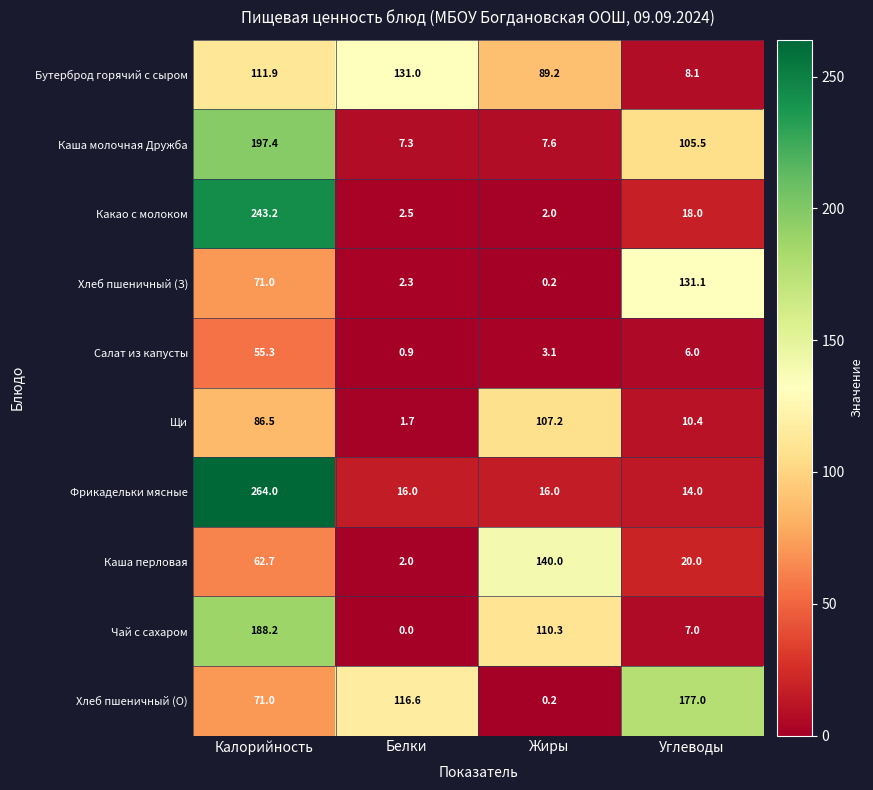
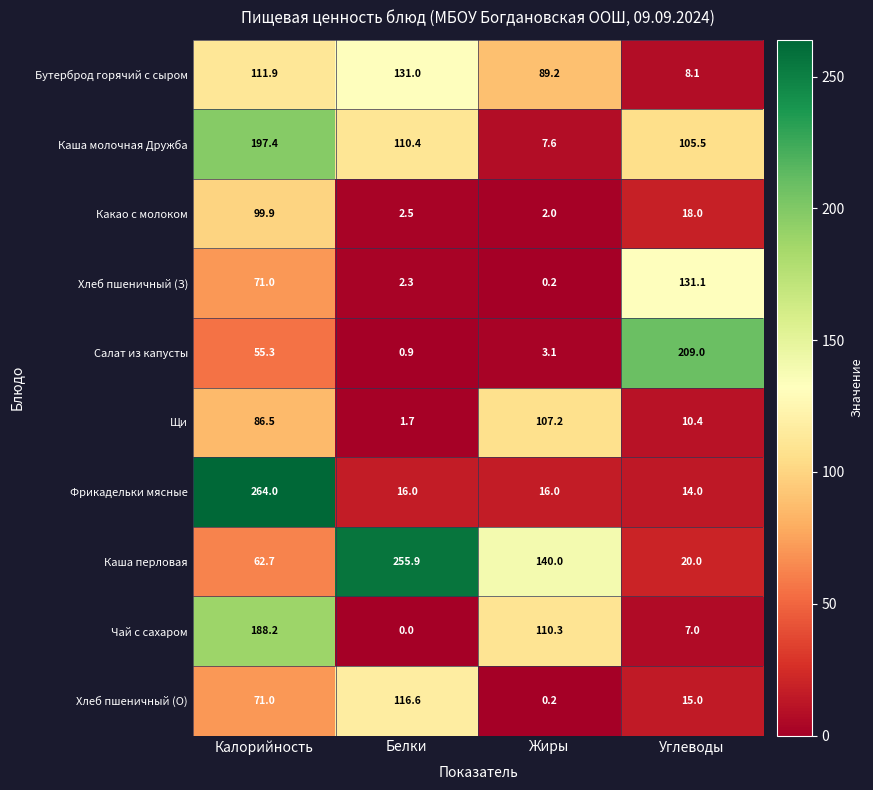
  {
    "Бутерброд горячий с сыром": {
      "Калорийность": 111.9,
      "Белки": 131.0,
      "Жиры": 89.2,
      "Углеводы": 8.1
    },
    "Каша молочная Дружба": {
      "Калорийность": 197.4,
-     "Белки": 7.3,
+     "Белки": 110.4,
      "Жиры": 7.6,
      "Углеводы": 105.5
    },
    "Какао с молоком": {
-     "Калорийность": 243.2,
+     "Калорийность": 99.9,
      "Белки": 2.5,
      "Жиры": 2.0,
      "Углеводы": 18.0
    },
    "Хлеб пшеничный (З)": {
      "Калорийность": 71.0,
      "Белки": 2.3,
      "Жиры": 0.2,
      "Углеводы": 131.1
    },
    "Салат из капусты": {
      "Калорийность": 55.3,
      "Белки": 0.9,
      "Жиры": 3.1,
-     "Углеводы": 6.0
+     "Углеводы": 209.0
    },
    "Щи": {
      "Калорийность": 86.5,
      "Белки": 1.7,
      "Жиры": 107.2,
      "Углеводы": 10.4
    },
    "Фрикадельки мясные": {
      "Калорийность": 264.0,
      "Белки": 16.0,
      "Жиры": 16.0,
      "Углеводы": 14.0
    },
    "Каша перловая": {
      "Калорийность": 62.7,
-     "Белки": 2.0,
+     "Белки": 255.9,
      "Жиры": 140.0,
      "Углеводы": 20.0
    },
    "Чай с сахаром": {
      "Калорийность": 188.2,
      "Белки": 0.0,
      "Жиры": 110.3,
      "Углеводы": 7.0
    },
    "Хлеб пшеничный (О)": {
      "Калорийность": 71.0,
      "Белки": 116.6,
      "Жиры": 0.2,
-     "Углеводы": 177.0
+     "Углеводы": 15.0
    }
  }
